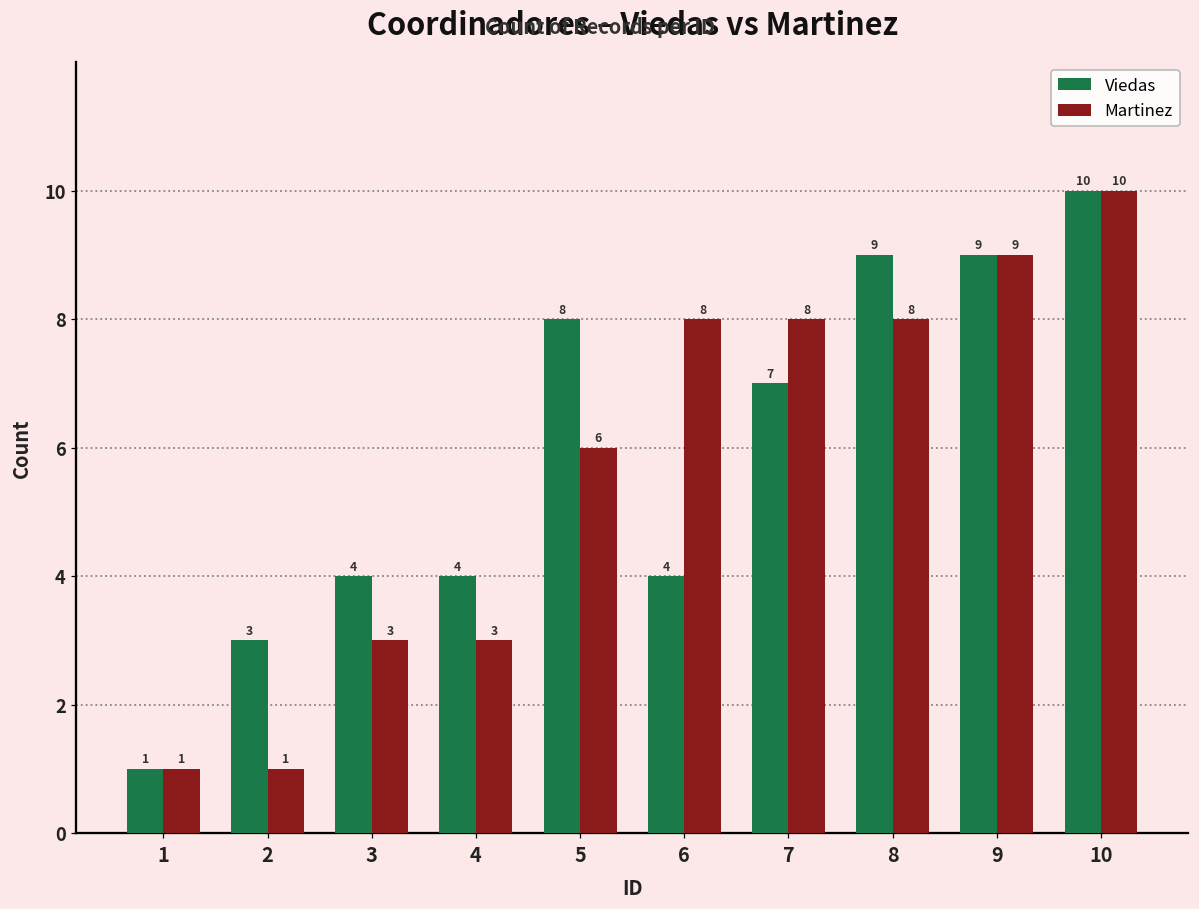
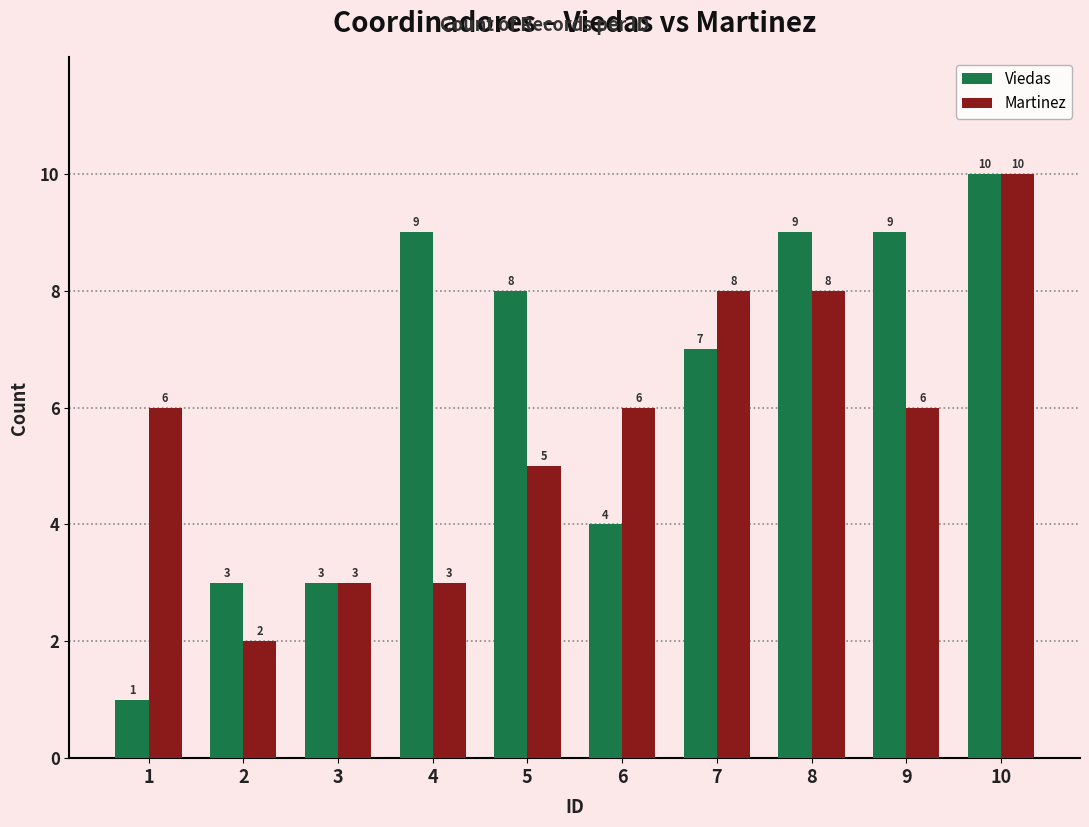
  {
    "Viedas": {
      "1": 1,
      "2": 3,
-     "3": 4,
-     "4": 4,
+     "3": 3,
+     "4": 9,
      "5": 8,
      "6": 4,
      "7": 7,
      "8": 9,
      "9": 9,
      "10": 10
    },
    "Martinez": {
-     "1": 1,
-     "2": 1,
+     "1": 6,
+     "2": 2,
      "3": 3,
      "4": 3,
-     "5": 6,
-     "6": 8,
+     "5": 5,
+     "6": 6,
      "7": 8,
      "8": 8,
-     "9": 9,
+     "9": 6,
      "10": 10
    }
  }
